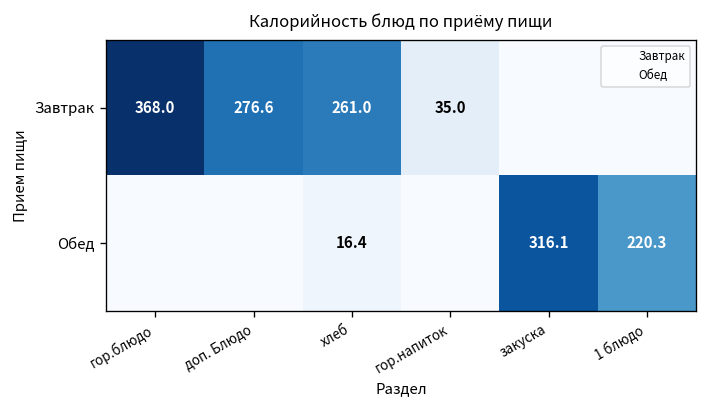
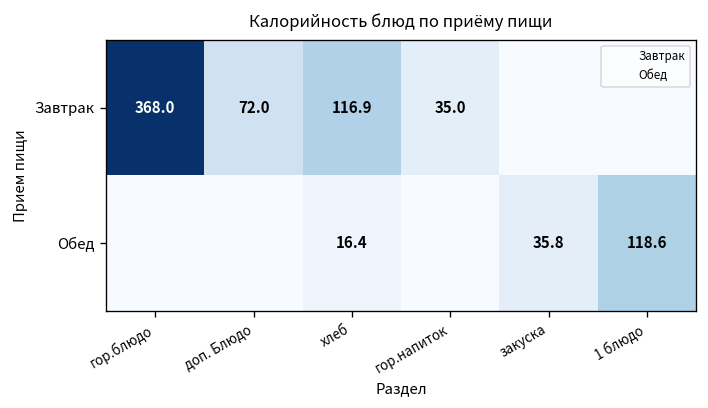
  {
    "Завтрак": {
      "гор.блюдо": 368.0,
-     "доп. Блюдо": 276.6,
-     "хлеб": 261.0,
+     "доп. Блюдо": 72.0,
+     "хлеб": 116.9,
      "гор.напиток": 35.0
    },
    "Обед": {
      "хлеб": 16.4,
-     "закуска": 316.1,
-     "1 блюдо": 220.3
+     "закуска": 35.8,
+     "1 блюдо": 118.6
    }
  }
